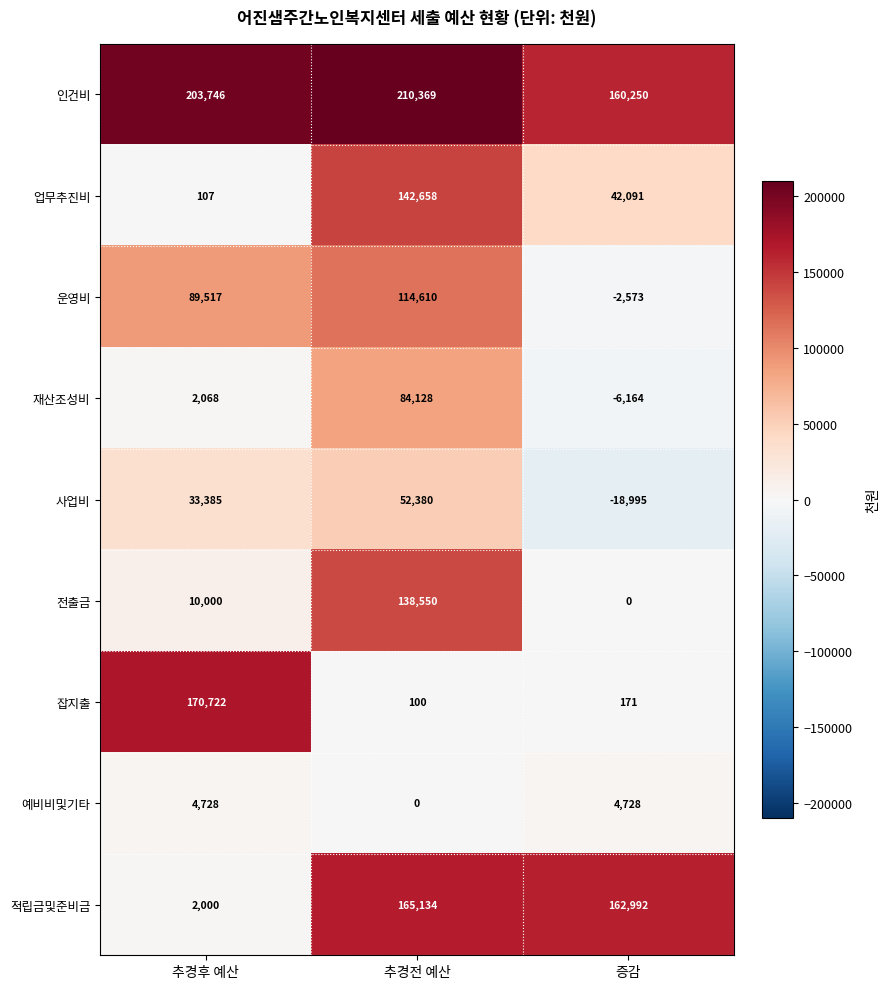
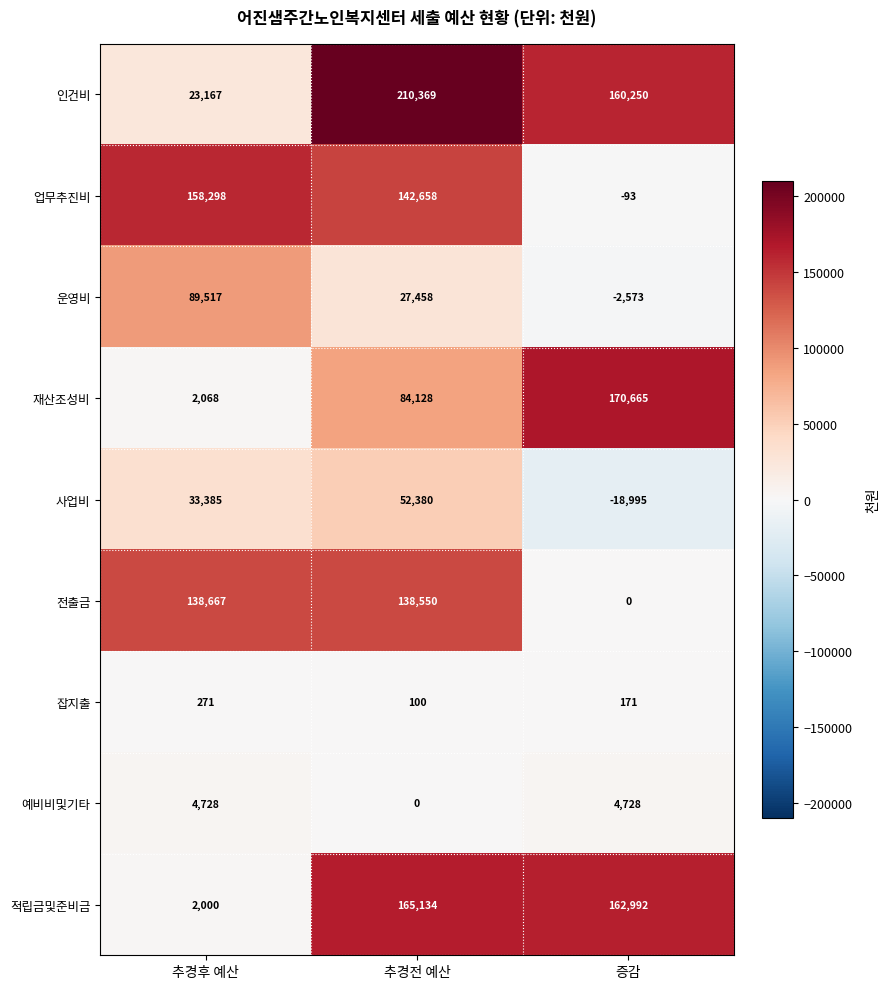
  {
    "인건비": {
-     "추경후 예산": "203,746",
+     "추경후 예산": "23,167",
      "추경전 예산": "210,369",
      "증감": "160,250"
    },
    "업무추진비": {
-     "추경후 예산": "107",
+     "추경후 예산": "158,298",
      "추경전 예산": "142,658",
-     "증감": "42,091"
+     "증감": "-93"
    },
    "운영비": {
      "추경후 예산": "89,517",
-     "추경전 예산": "114,610",
+     "추경전 예산": "27,458",
      "증감": "-2,573"
    },
    "재산조성비": {
      "추경후 예산": "2,068",
      "추경전 예산": "84,128",
-     "증감": "-6,164"
+     "증감": "170,665"
    },
    "사업비": {
      "추경후 예산": "33,385",
      "추경전 예산": "52,380",
      "증감": "-18,995"
    },
    "전출금": {
-     "추경후 예산": "10,000",
+     "추경후 예산": "138,667",
      "추경전 예산": "138,550",
      "증감": "0"
    },
    "잡지출": {
-     "추경후 예산": "170,722",
+     "추경후 예산": "271",
      "추경전 예산": "100",
      "증감": "171"
    },
    "예비비및기타": {
      "추경후 예산": "4,728",
      "추경전 예산": "0",
      "증감": "4,728"
    },
    "적립금및준비금": {
      "추경후 예산": "2,000",
      "추경전 예산": "165,134",
      "증감": "162,992"
    }
  }
